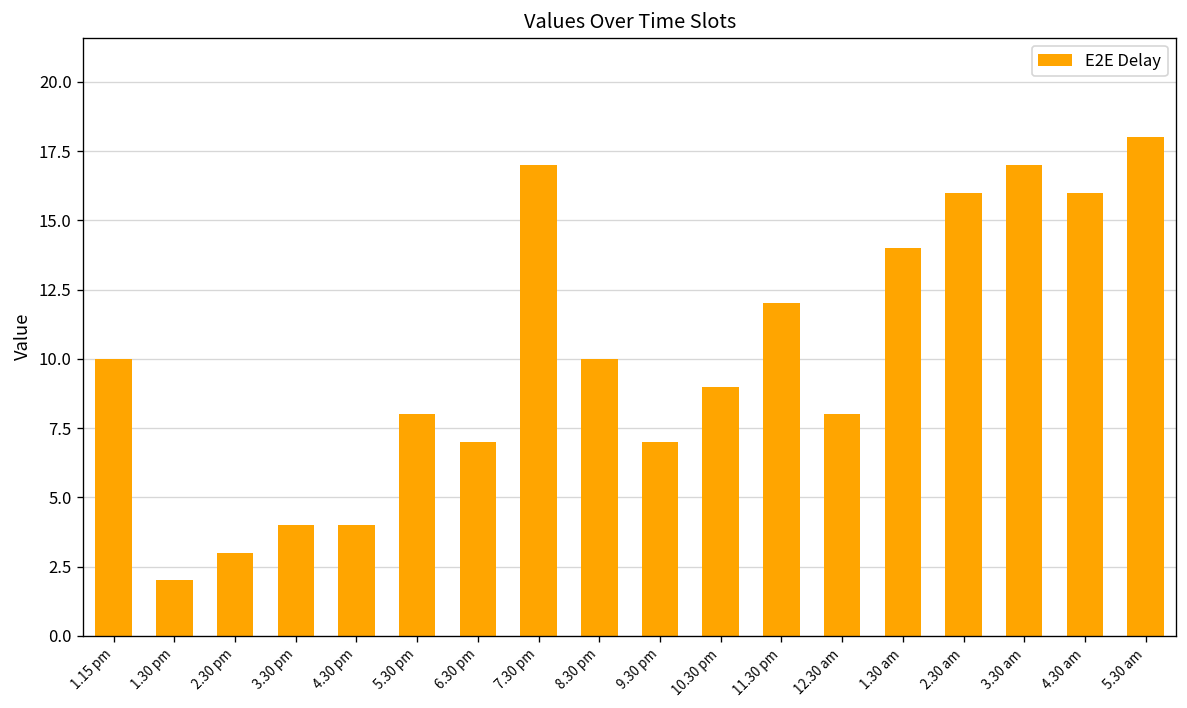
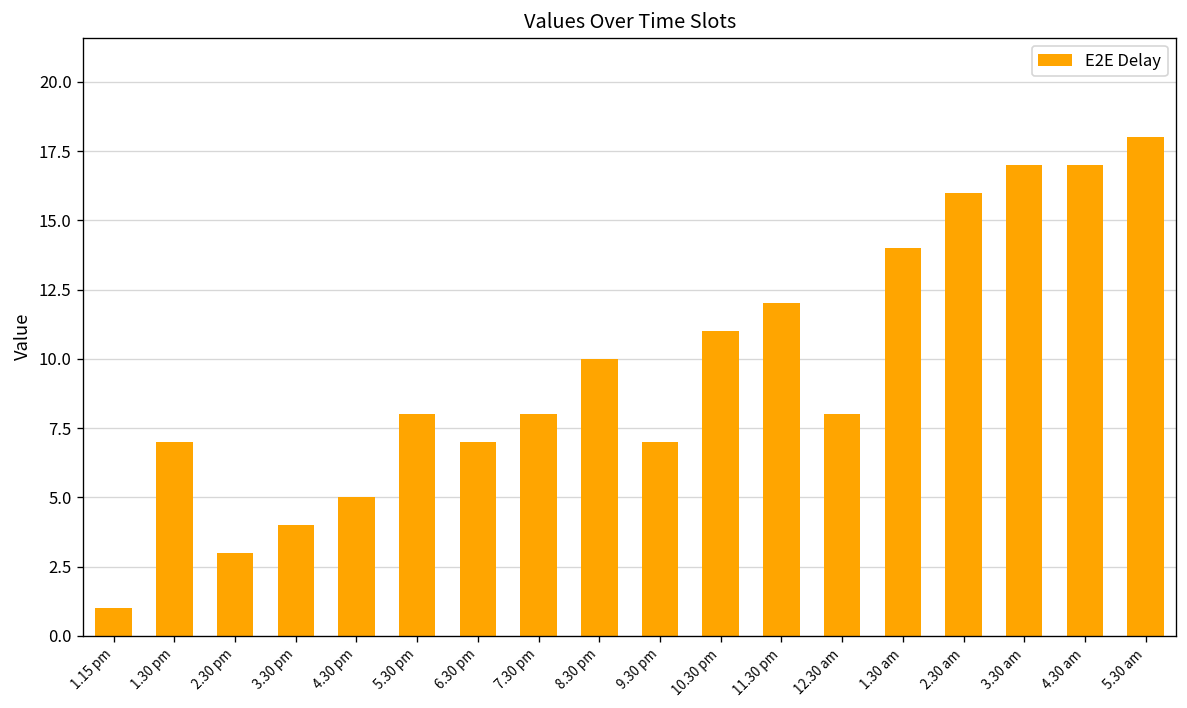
  {
-   "1.15 pm": 10,
-   "1.30 pm": 2,
+   "1.15 pm": 1,
+   "1.30 pm": 7,
    "2.30 pm": 3,
    "3.30 pm": 4,
-   "4.30 pm": 4,
+   "4.30 pm": 5,
    "5.30 pm": 8,
    "6.30 pm": 7,
-   "7.30 pm": 17,
+   "7.30 pm": 8,
    "8.30 pm": 10,
    "9.30 pm": 7,
-   "10.30 pm": 9,
+   "10.30 pm": 11,
    "11.30 pm": 12,
    "12.30 am": 8,
    "1.30 am": 14,
    "2.30 am": 16,
    "3.30 am": 17,
-   "4.30 am": 16,
+   "4.30 am": 17,
    "5.30 am": 18
  }
